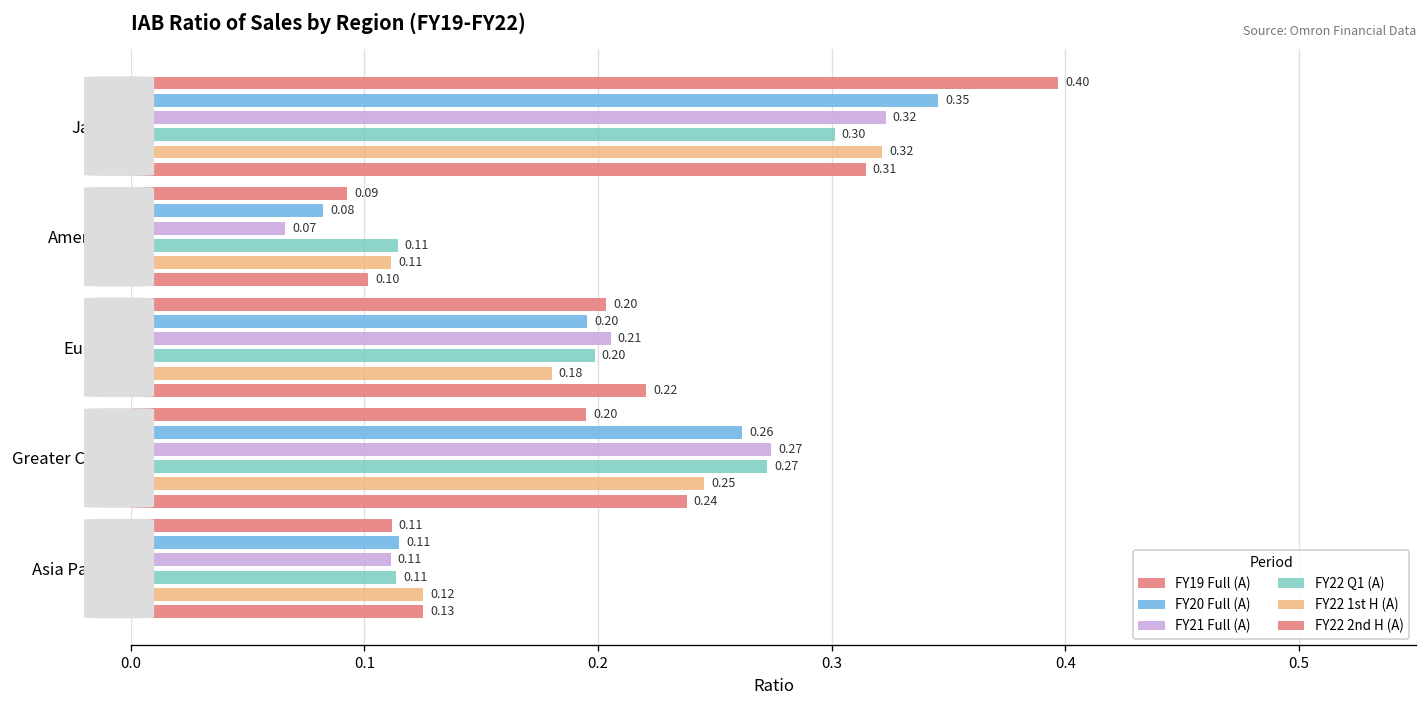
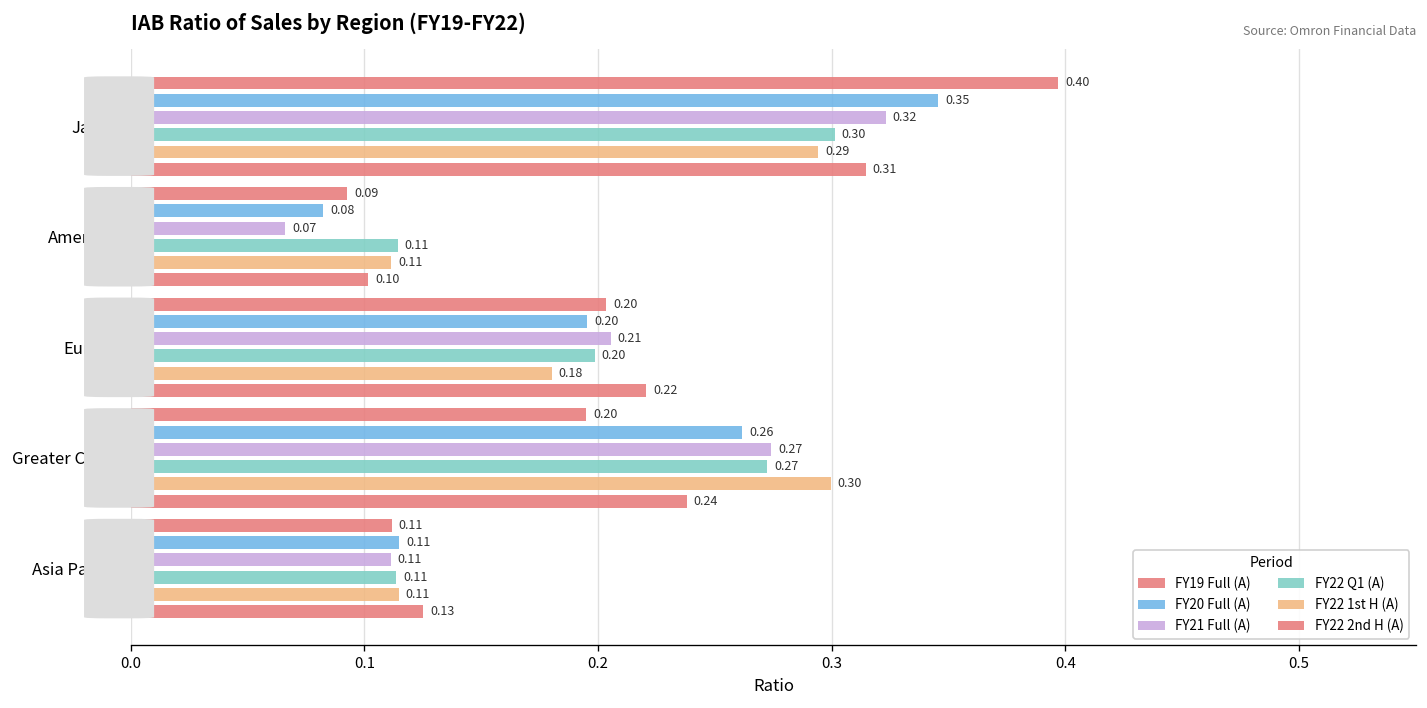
  {
    "FY21 Full (A)": {
      "Japan": 0.32,
      "Americas": 0.07,
      "Europe": 0.21,
      "Greater China": 0.27,
      "Asia Pacific": 0.11
    },
    "FY22 1st H (A)": {
-     "Japan": 0.32,
+     "Japan": 0.29,
      "Americas": 0.11,
      "Europe": 0.18,
-     "Greater China": 0.25,
-     "Asia Pacific": 0.12
+     "Greater China": 0.30,
+     "Asia Pacific": 0.11
    }
  }
